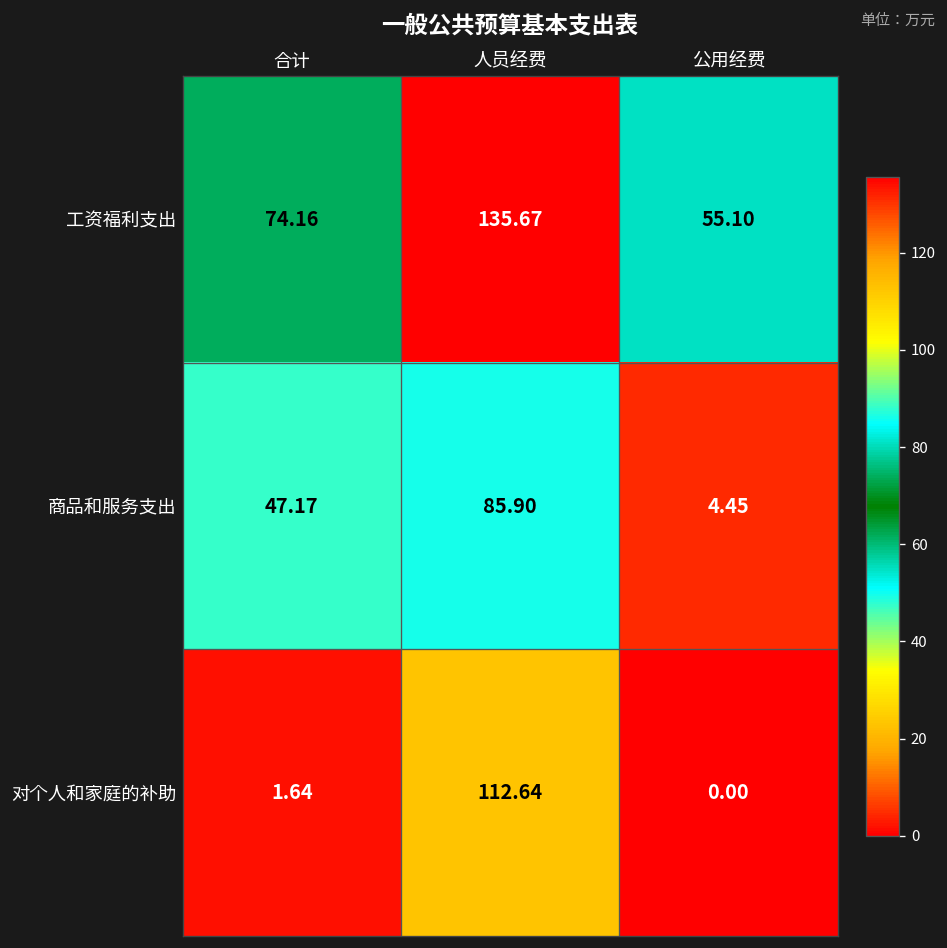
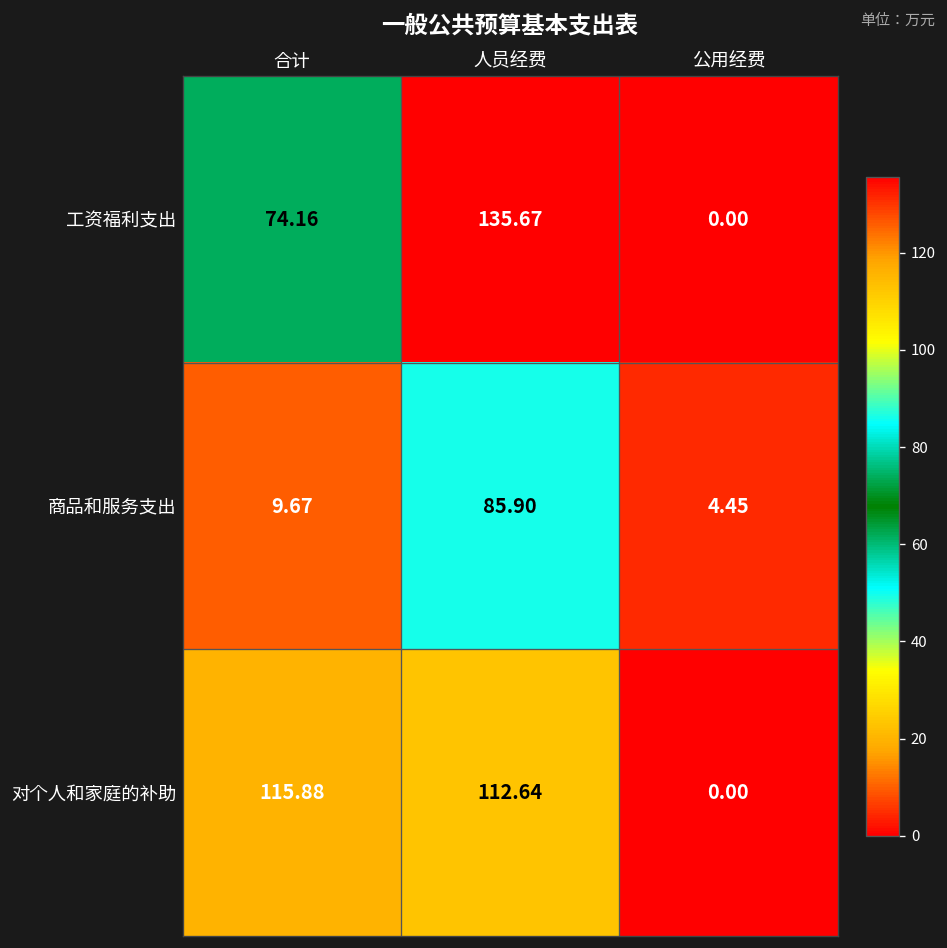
  {
    "工资福利支出": {
      "合计": 74.16,
      "人员经费": 135.67,
-     "公用经费": 55.10
+     "公用经费": 0.00
    },
    "商品和服务支出": {
-     "合计": 47.17,
+     "合计": 9.67,
      "人员经费": 85.90,
      "公用经费": 4.45
    },
    "对个人和家庭的补助": {
-     "合计": 1.64,
+     "合计": 115.88,
      "人员经费": 112.64,
      "公用经费": 0.00
    }
  }
